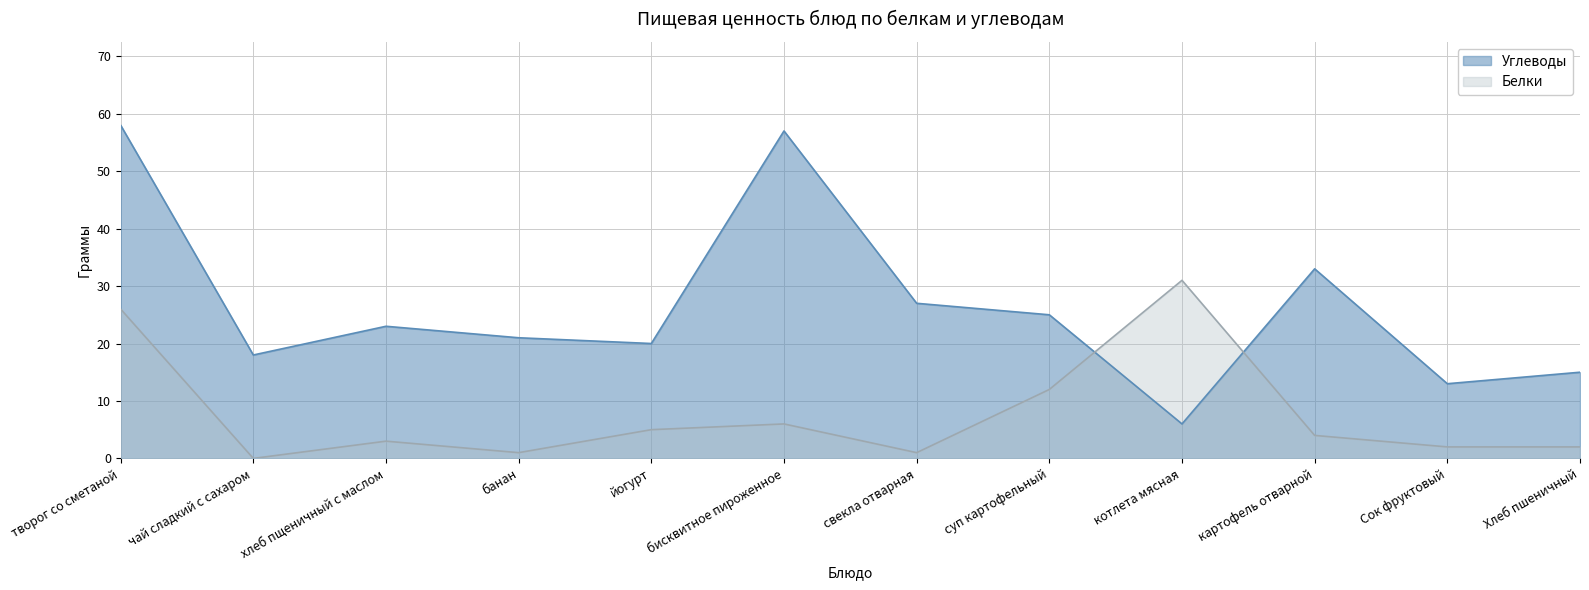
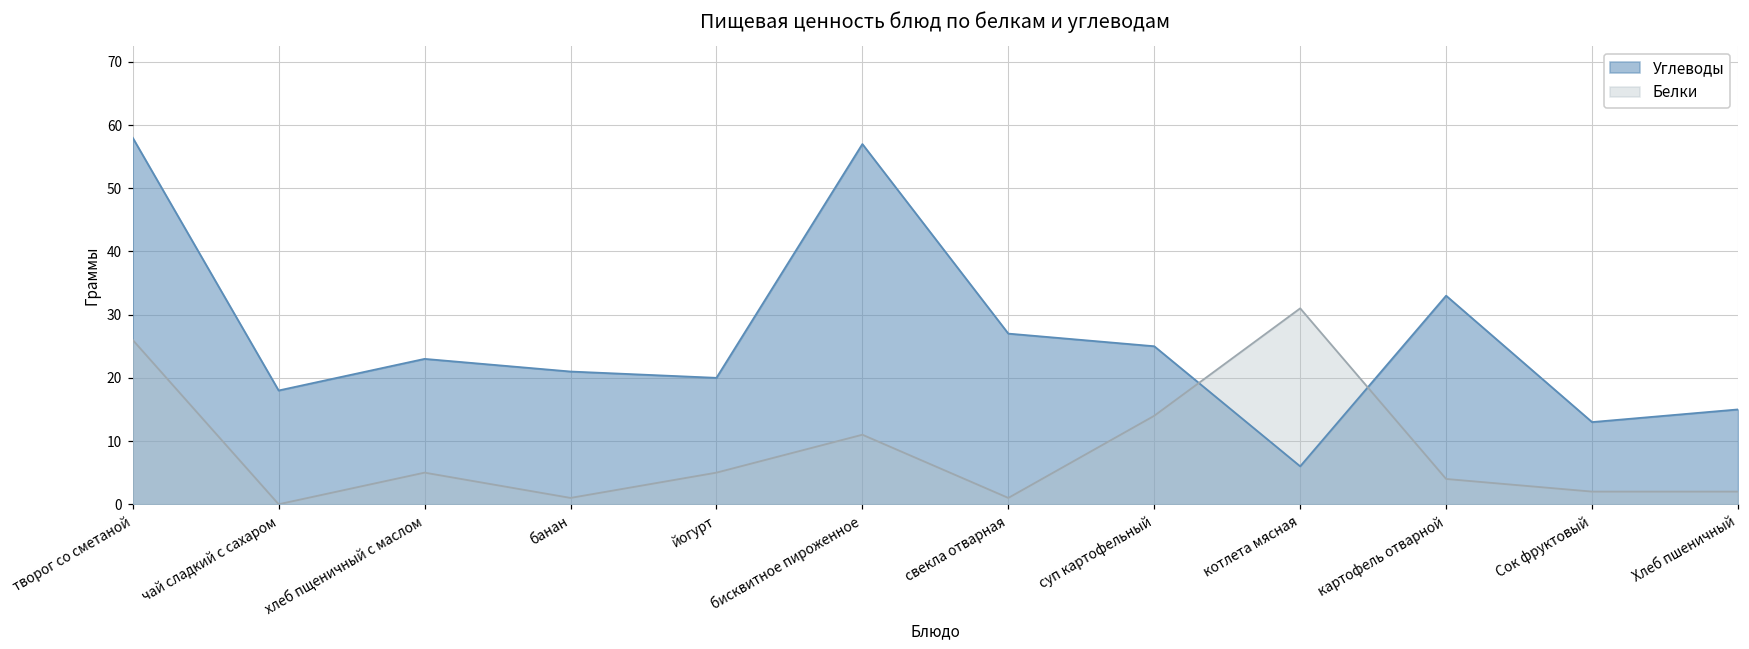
  {
    "Углеводы": {
      "творог со сметаной": 58,
      "чай сладкий с сахаром": 18,
      "хлеб пщеничный с маслом": 23,
      "банан": 21,
      "йогурт": 20,
      "бисквитное пироженное": 57,
      "свекла отварная": 27,
      "суп картофельный": 25,
      "котлета мясная": 6,
      "картофель отварной": 33,
      "Сок фруктовый": 13,
      "Хлеб пшеничный": 15
    },
    "Белки": {
      "творог со сметаной": 26,
      "чай сладкий с сахаром": 0,
-     "хлеб пщеничный с маслом": 3,
+     "хлеб пщеничный с маслом": 5,
      "банан": 1,
      "йогурт": 5,
-     "бисквитное пироженное": 6,
+     "бисквитное пироженное": 11,
      "свекла отварная": 1,
-     "суп картофельный": 12,
+     "суп картофельный": 14,
      "котлета мясная": 31,
      "картофель отварной": 4,
      "Сок фруктовый": 2,
      "Хлеб пшеничный": 2
    }
  }
